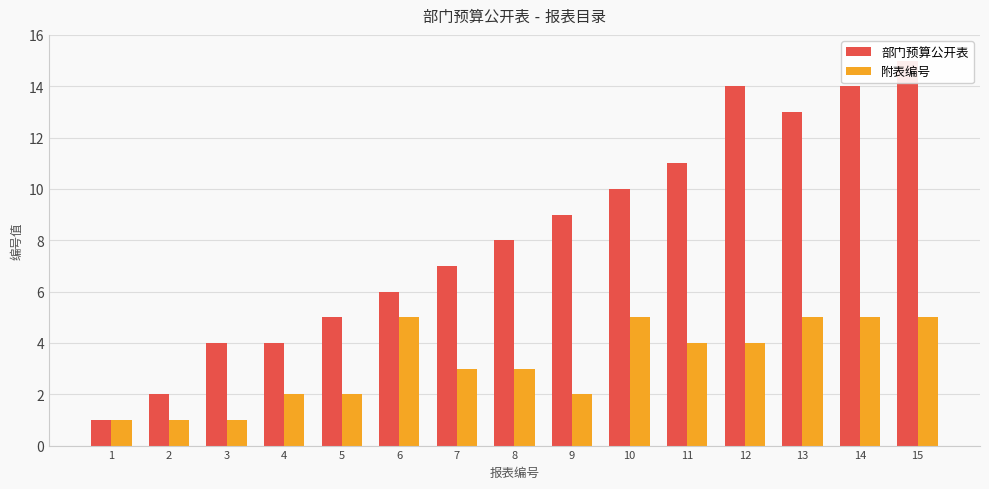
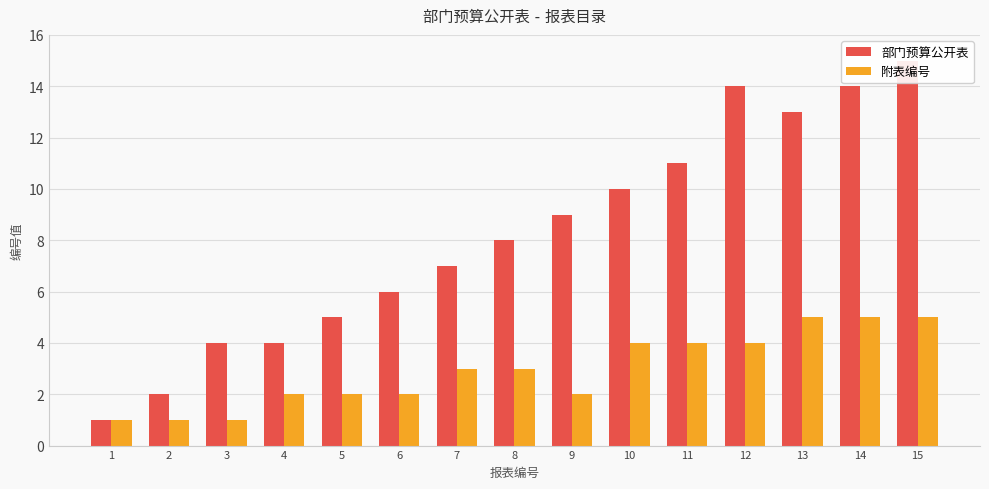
  {
    "部门预算公开表": {
      "1": 1,
      "2": 2,
      "3": 4,
      "4": 4,
      "5": 5,
      "6": 6,
      "7": 7,
      "8": 8,
      "9": 9,
      "10": 10,
      "11": 11,
      "12": 14,
      "13": 13,
      "14": 14
    },
    "附表编号": {
      "1": 1,
      "2": 1,
      "3": 1,
      "4": 2,
      "5": 2,
-     "6": 5,
+     "6": 2,
      "7": 3,
      "8": 3,
      "9": 2,
-     "10": 5,
+     "10": 4,
      "11": 4,
      "12": 4,
      "13": 5,
      "14": 5,
      "15": 5
    }
  }
